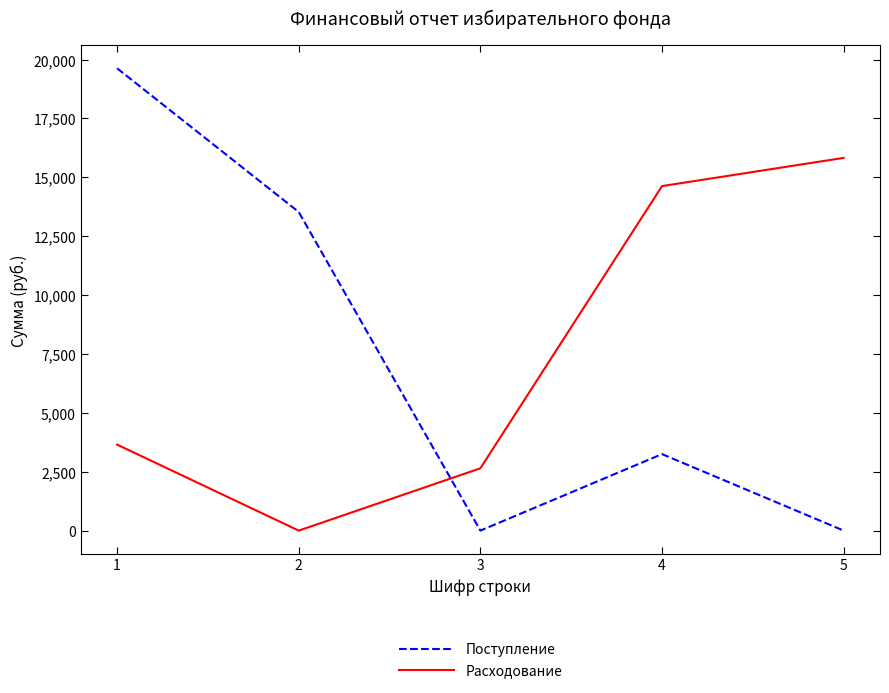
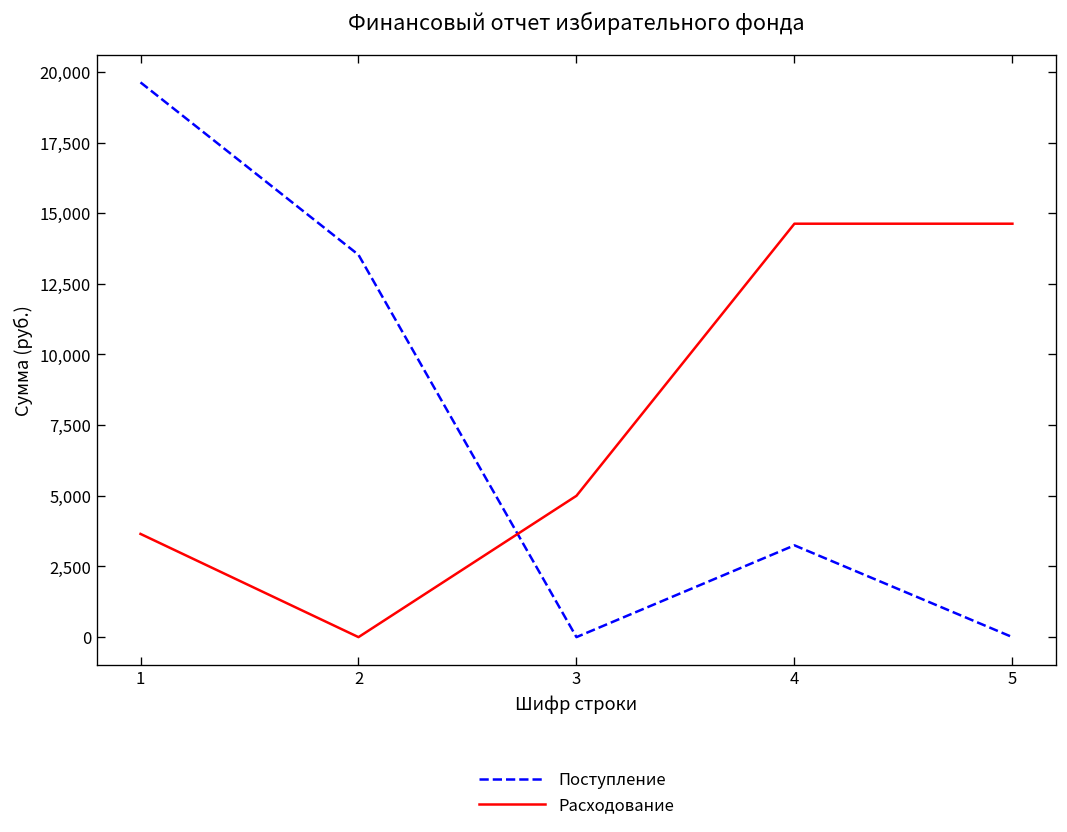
  {
    "Поступление": {
      "1": "19,600",
      "2": "13,500",
      "3": "0",
      "4": "3,200",
      "5": "0"
    },
    "Расходование": {
      "1": "3,700",
      "2": "0",
-     "3": "2,600",
+     "3": "5,000",
      "4": "14,600",
-     "5": "15,800"
+     "5": "14,600"
    }
  }
